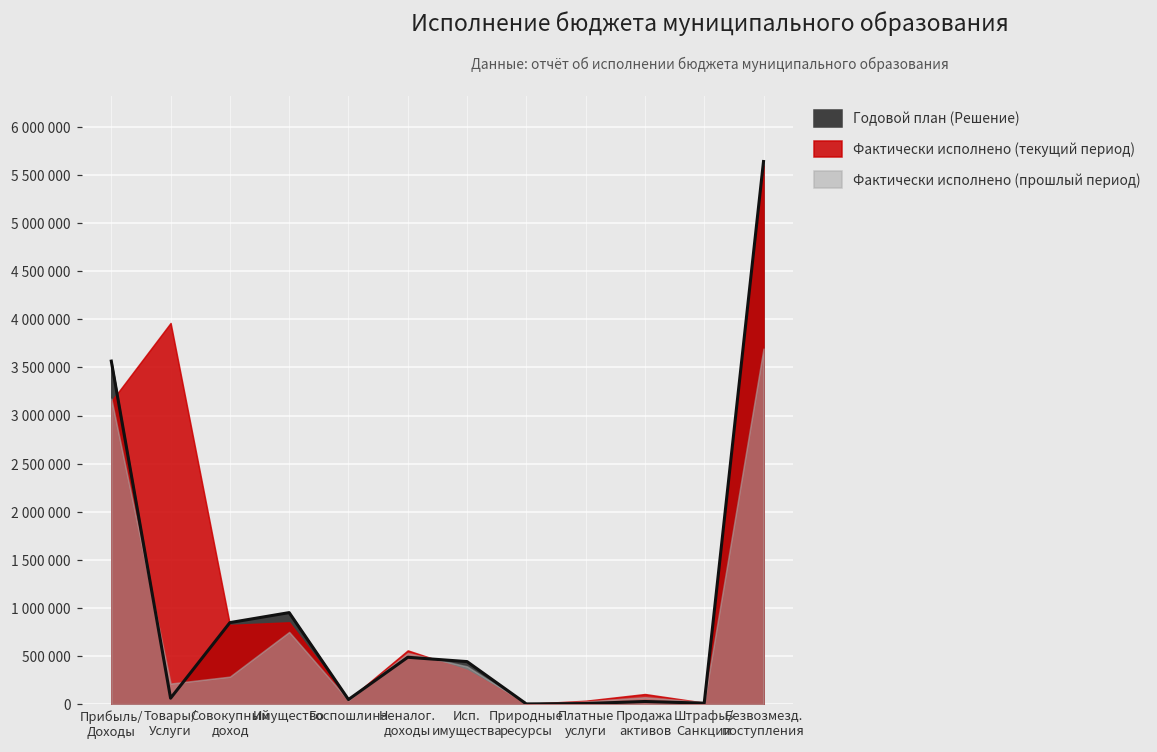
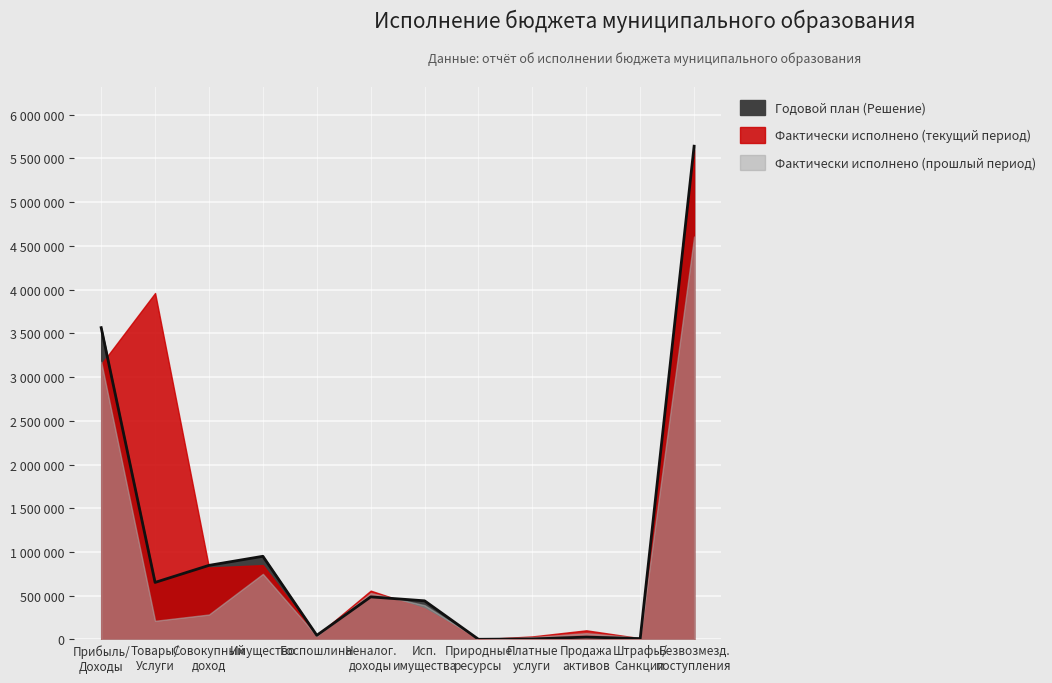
  {
    "Годовой план (Решение)": {
      "Прибыль/ Доходы": 3600000,
-     "Товары/ Услуги": 100000,
+     "Товары/ Услуги": 700000,
      "Неналог. доходы": 500000,
      "Продажа активов": 0,
      "Безвозмезд. поступления": 5600000
    },
    "Фактически исполнено (текущий период)": {
      "Товары/ Услуги": 4000000,
      "Продажа активов": 100000,
      "Безвозмезд. поступления": 5600000
    },
    "Фактически исполнено (прошлый период)": {
      "Товары/ Услуги": 200000,
      "Совокупный доход": 300000,
      "Продажа активов": 100000,
-     "Безвозмезд. поступления": 3700000
+     "Безвозмезд. поступления": 4600000
    }
  }
